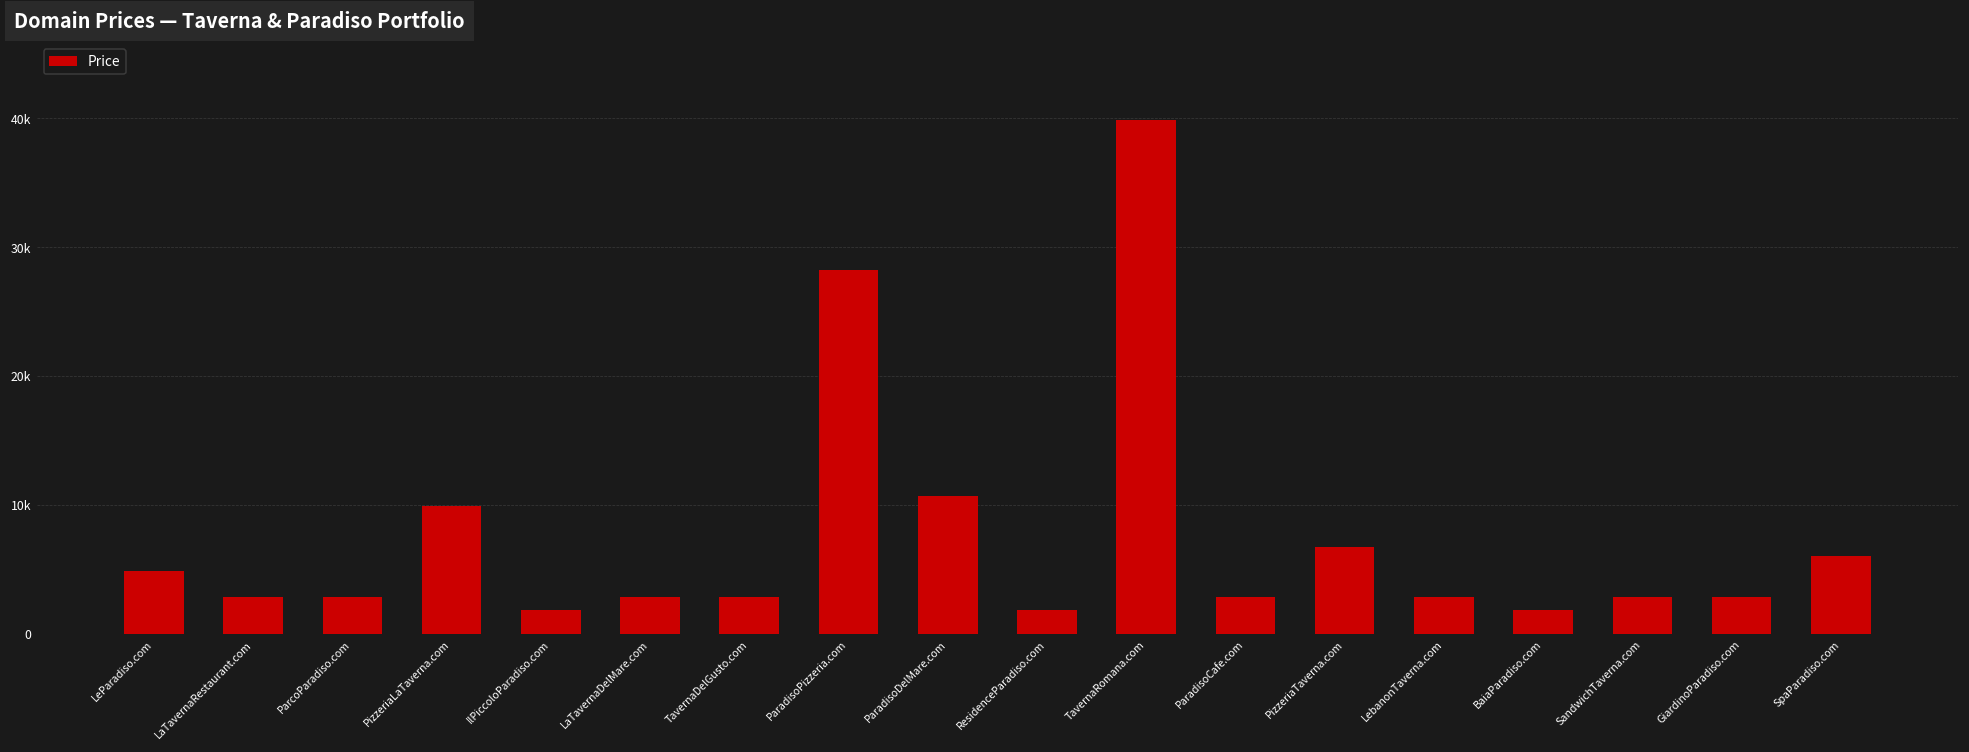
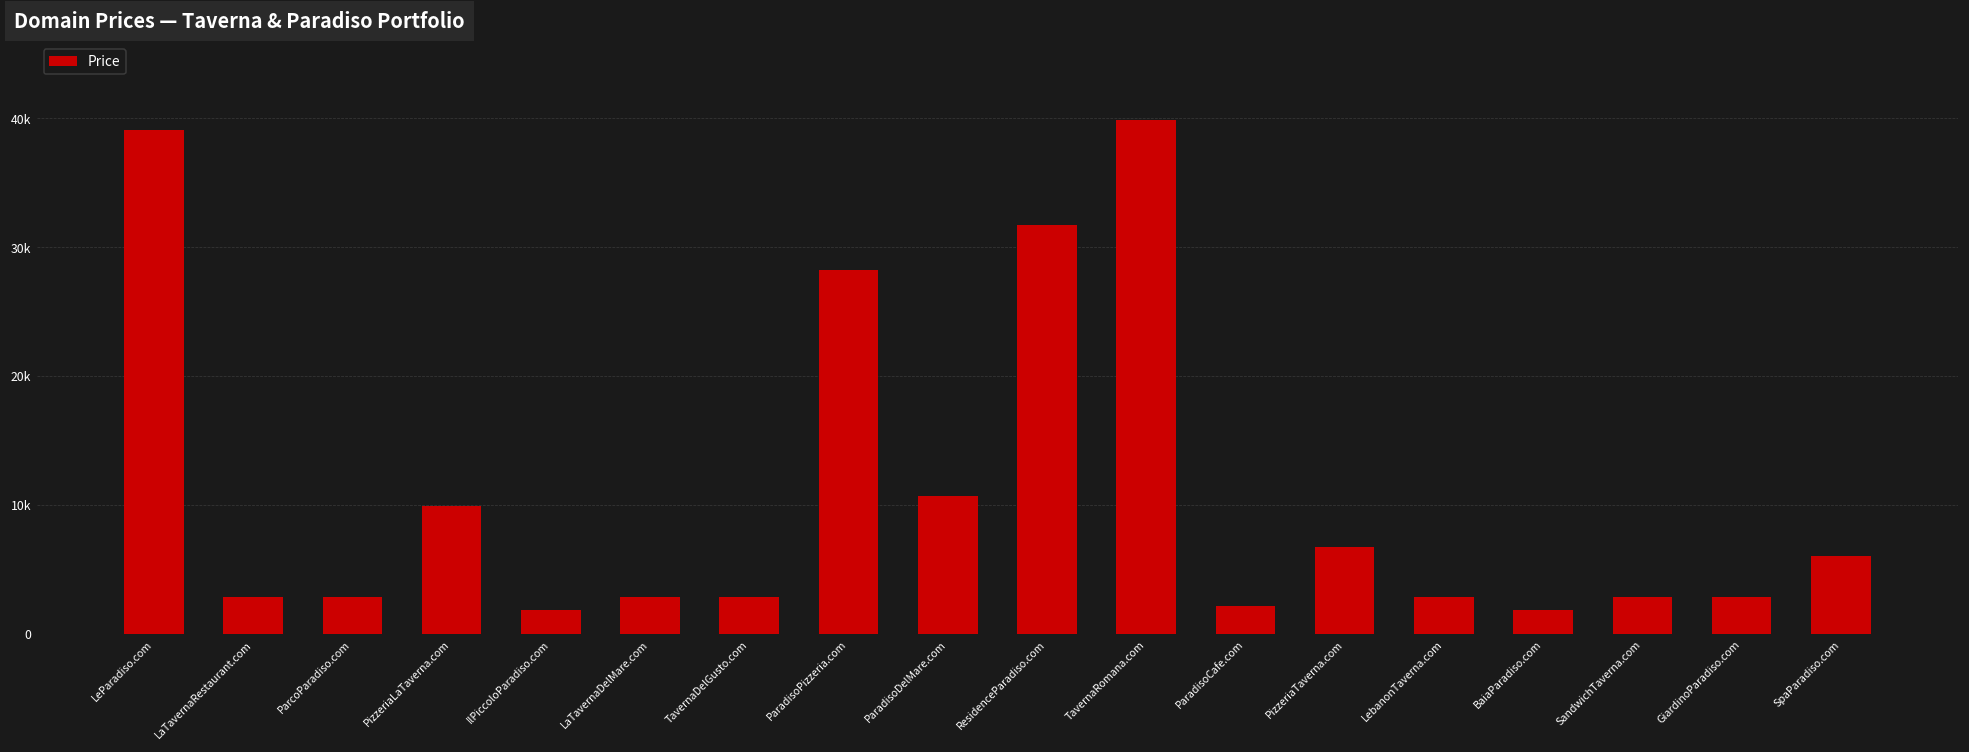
  {
-   "LeParadiso.com": 4900,
+   "LeParadiso.com": 39100,
    "LaTavernaRestaurant.com": 2900,
    "ParcoParadiso.com": 2900,
    "PizzeriaLaTaverna.com": 9900,
    "IlPiccoloParadiso.com": 1900,
    "LaTavernaDelMare.com": 2900,
    "TavernaDelGusto.com": 2900,
    "ParadisoPizzeria.com": 28200,
    "ParadisoDelMare.com": 10700,
-   "ResidenceParadiso.com": 1900,
+   "ResidenceParadiso.com": 31700,
    "TavernaRomana.com": 39900,
-   "ParadisoCafe.com": 2900,
+   "ParadisoCafe.com": 2200,
    "PizzeriaTaverna.com": 6700,
    "LebanonTaverna.com": 2900,
    "BaiaParadiso.com": 1900,
    "SandwichTaverna.com": 2900,
    "GiardinoParadiso.com": 2900,
    "SpaParadiso.com": 6100
  }
